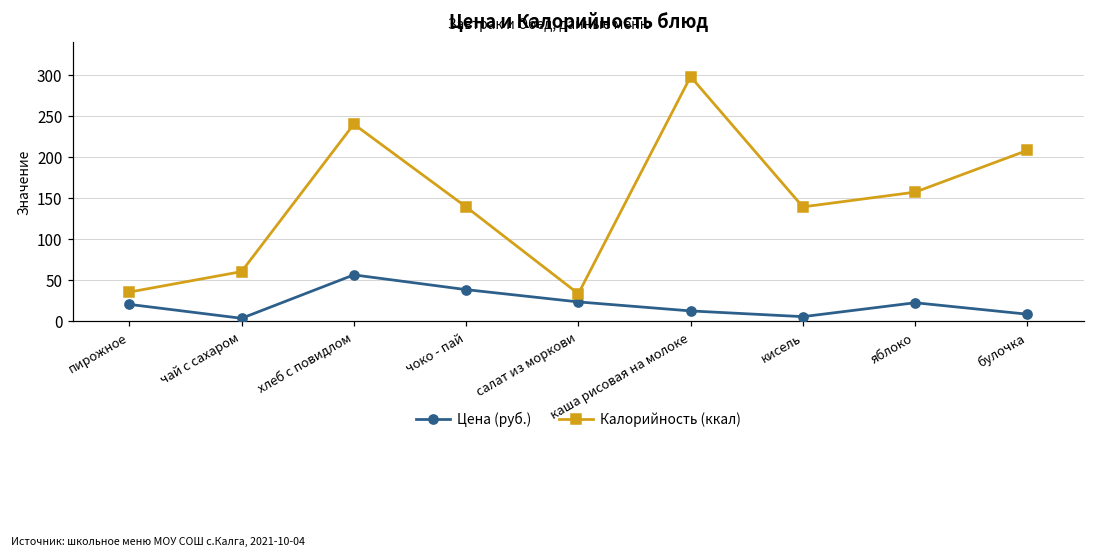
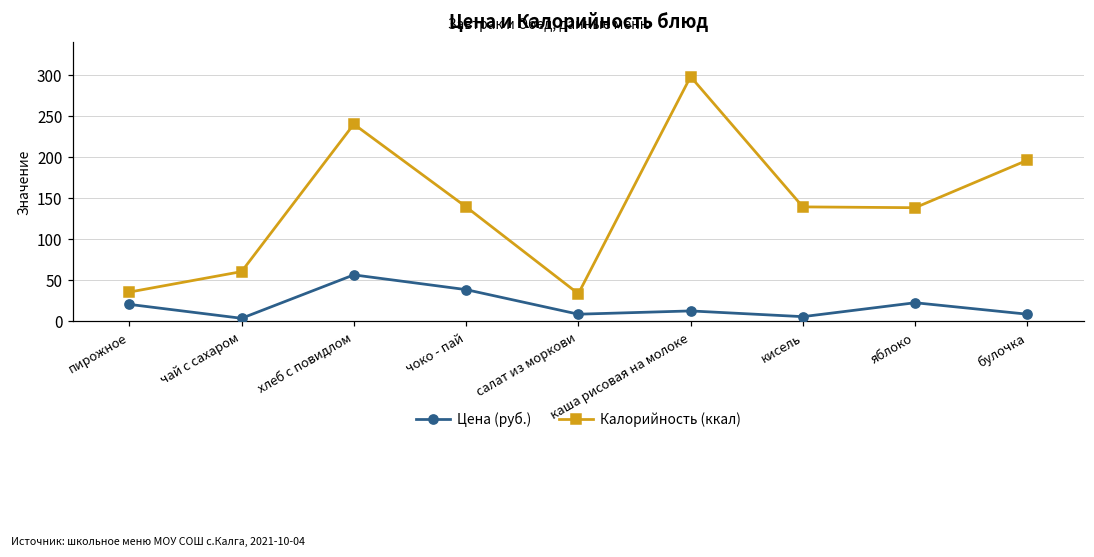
  {
    "Цена (руб.)": {
      "пирожное": 20,
      "чай с сахаром": 0,
      "хлеб с повидлом": 60,
      "чоко - пай": 40,
-     "салат из моркови": 20,
+     "салат из моркови": 10,
      "каша рисовая на молоке": 10,
      "кисель": 10,
      "яблоко": 20,
      "булочка": 10
    },
    "Калорийность (ккал)": {
      "пирожное": 40,
      "чай с сахаром": 60,
      "хлеб с повидлом": 240,
      "чоко - пай": 140,
      "салат из моркови": 30,
      "каша рисовая на молоке": 300,
      "кисель": 140,
-     "яблоко": 160,
-     "булочка": 210
+     "яблоко": 140,
+     "булочка": 200
    }
  }
